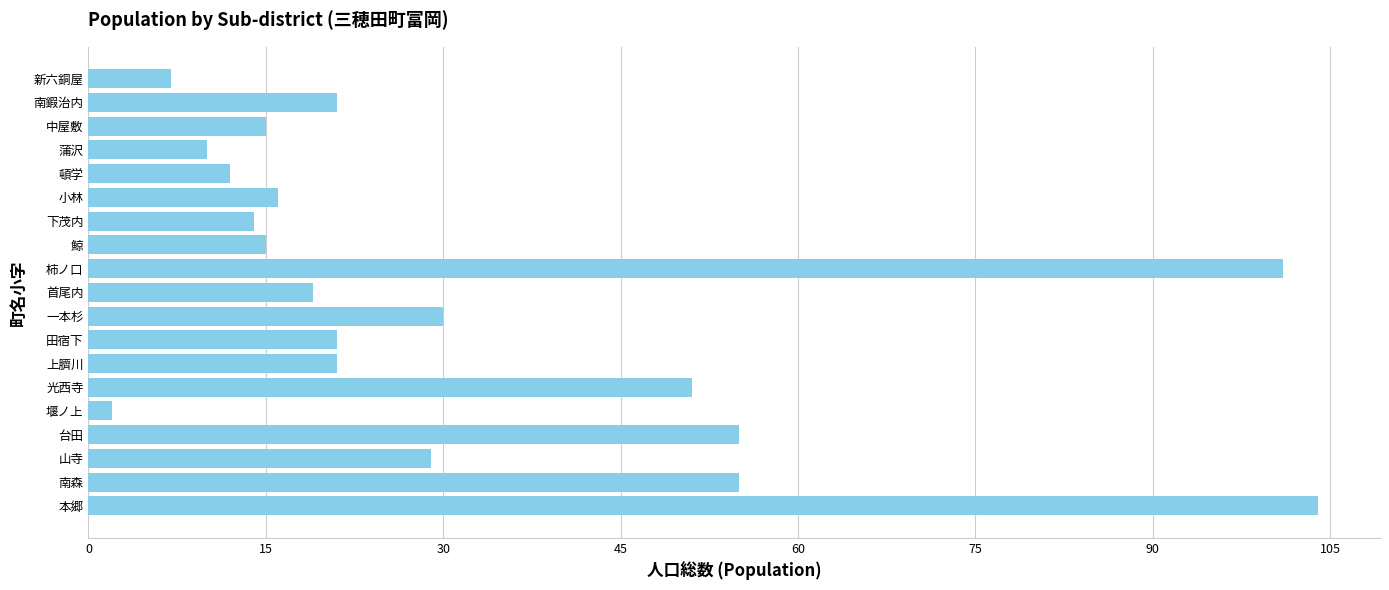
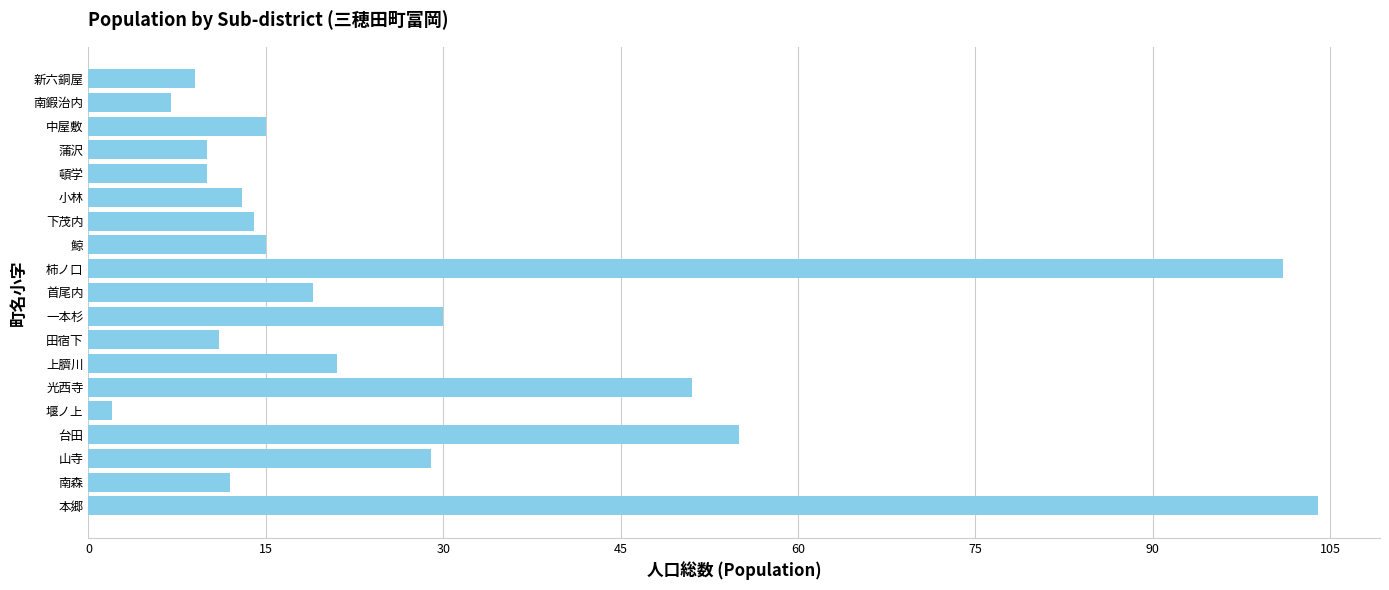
  {
-   "新六銅屋": 7,
-   "南鍜治内": 21,
+   "新六銅屋": 9,
+   "南鍜治内": 7,
    "中屋敷": 15,
    "蒲沢": 10,
-   "頓学": 12,
-   "小林": 16,
+   "頓学": 10,
+   "小林": 13,
    "下茂内": 14,
    "鯨": 15,
    "柿ノ口": 101,
    "首尾内": 19,
    "一本杉": 30,
-   "田宿下": 21,
+   "田宿下": 11,
    "上臍川": 21,
    "光西寺": 51,
    "堰ノ上": 2,
    "台田": 55,
    "山寺": 29,
-   "南森": 55,
+   "南森": 12,
    "本郷": 104
  }
